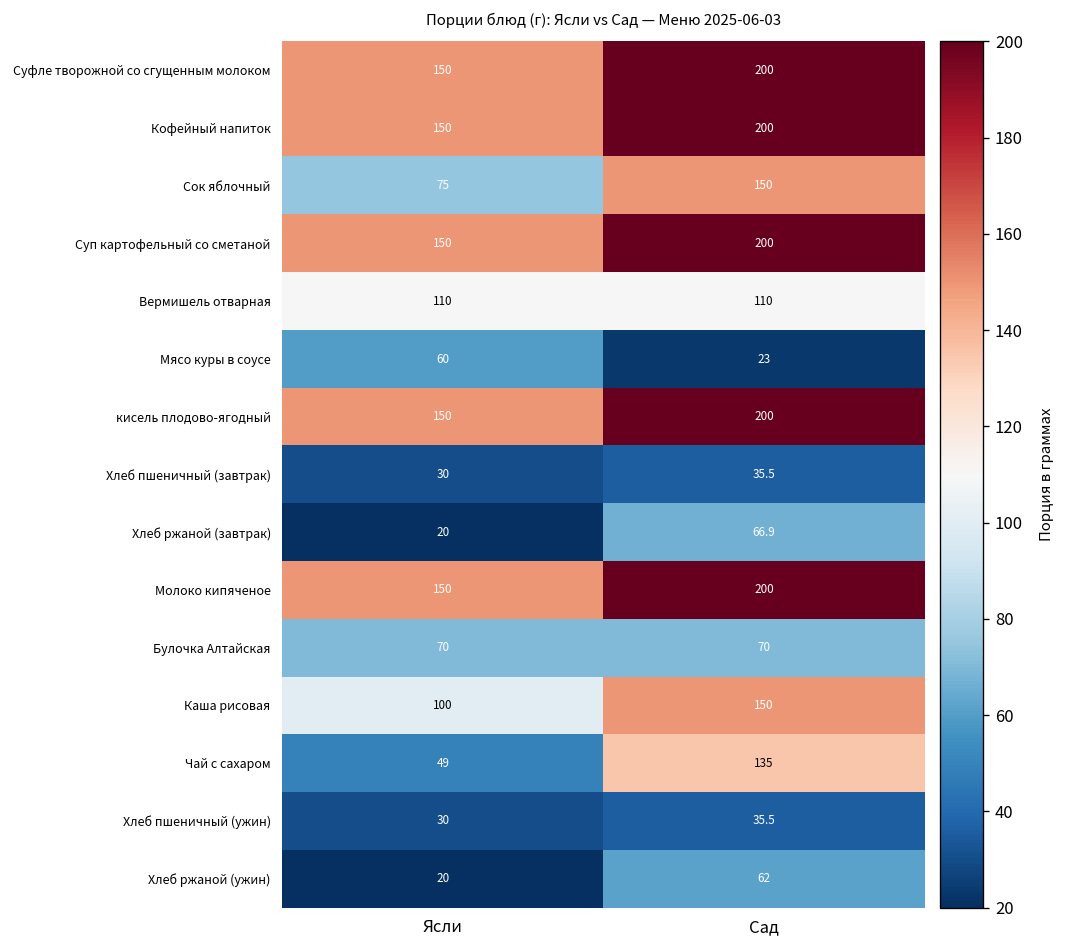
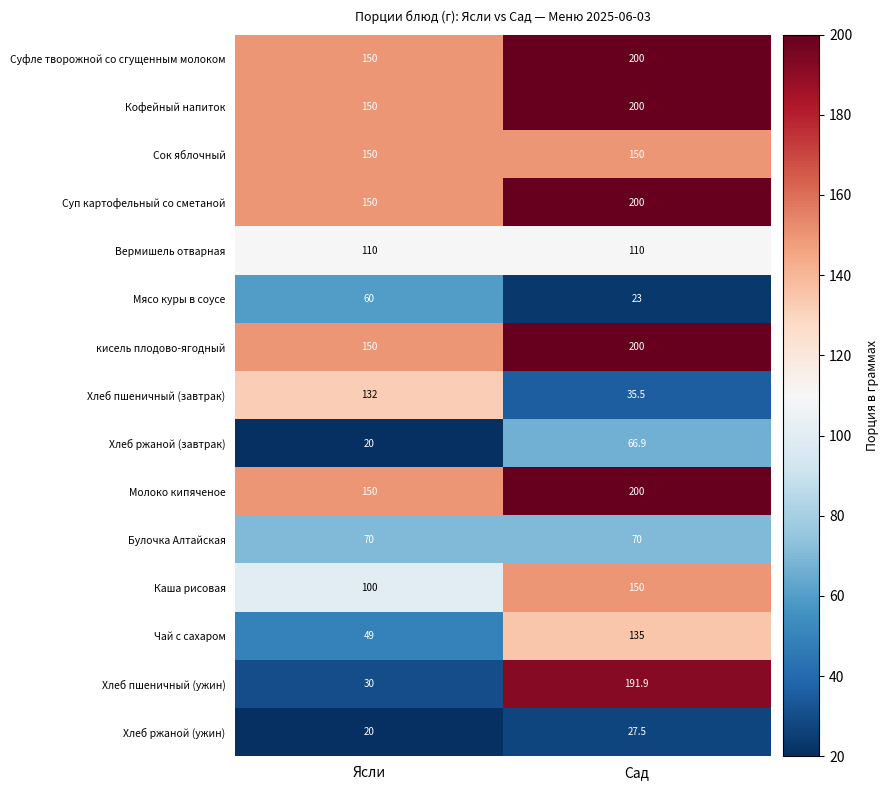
  {
    "Суфле творожной со сгущенным молоком": {
      "Ясли": 150,
      "Сад": 200
    },
    "Кофейный напиток": {
      "Ясли": 150,
      "Сад": 200
    },
    "Сок яблочный": {
-     "Ясли": 75,
+     "Ясли": 150,
      "Сад": 150
    },
    "Суп картофельный со сметаной": {
      "Ясли": 150,
      "Сад": 200
    },
    "Вермишель отварная": {
      "Ясли": 110,
      "Сад": 110
    },
    "Мясо куры в соусе": {
      "Ясли": 60,
      "Сад": 23
    },
    "кисель плодово-ягодный": {
      "Ясли": 150,
      "Сад": 200
    },
    "Хлеб пшеничный (завтрак)": {
-     "Ясли": 30,
+     "Ясли": 132,
      "Сад": 35.5
    },
    "Хлеб ржаной (завтрак)": {
      "Ясли": 20,
      "Сад": 66.9
    },
    "Молоко кипяченое": {
      "Ясли": 150,
      "Сад": 200
    },
    "Булочка Алтайская": {
      "Ясли": 70,
      "Сад": 70
    },
    "Каша рисовая": {
      "Ясли": 100,
      "Сад": 150
    },
    "Чай с сахаром": {
      "Ясли": 49,
      "Сад": 135
    },
    "Хлеб пшеничный (ужин)": {
      "Ясли": 30,
-     "Сад": 35.5
+     "Сад": 191.9
    },
    "Хлеб ржаной (ужин)": {
      "Ясли": 20,
-     "Сад": 62
+     "Сад": 27.5
    }
  }
